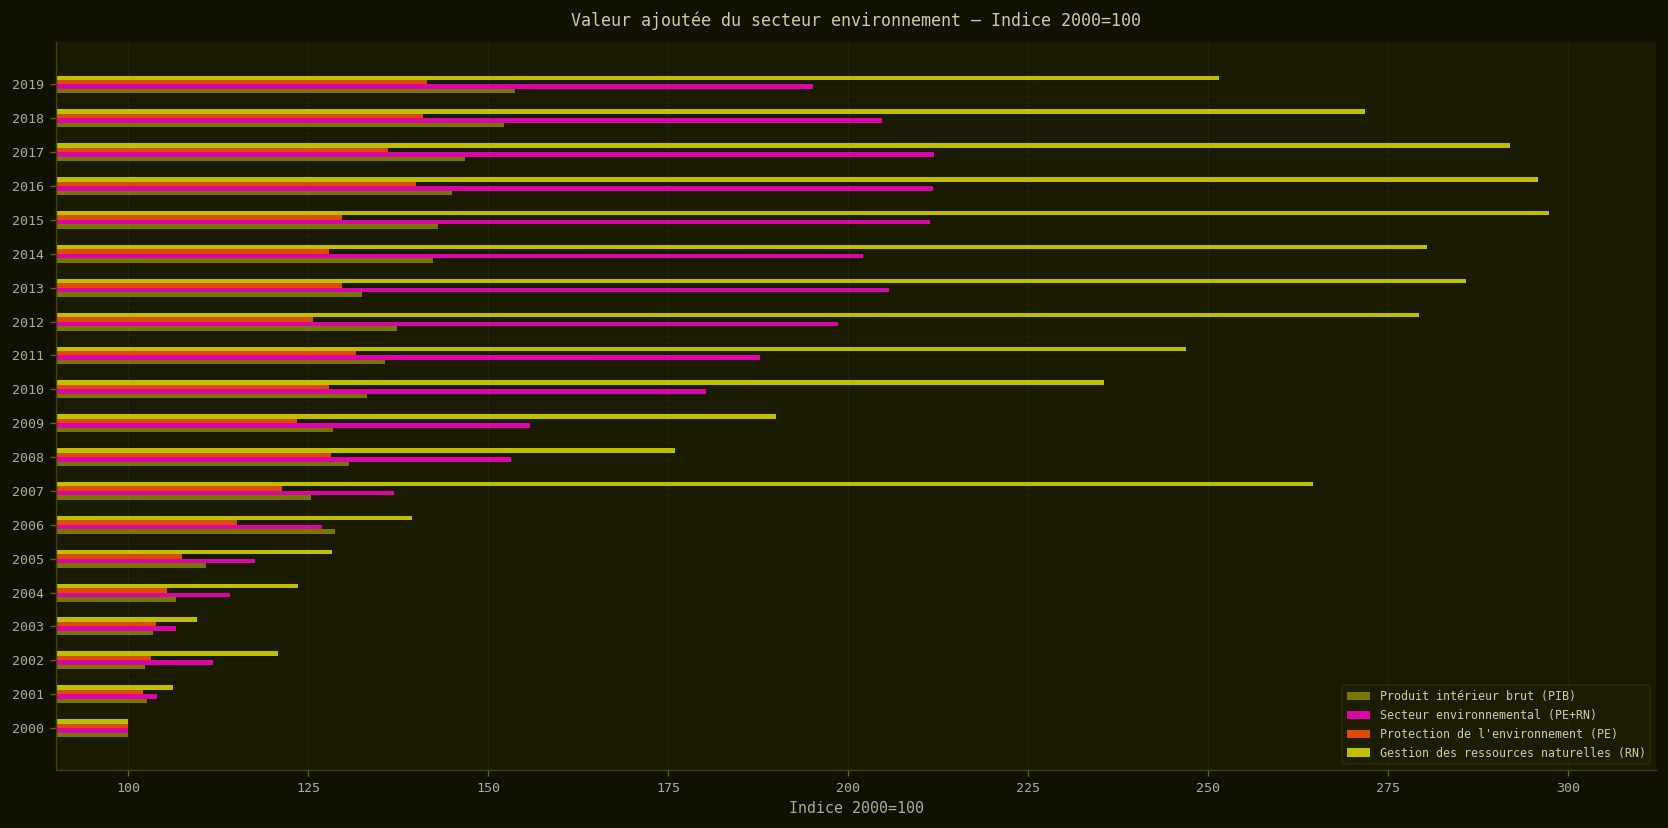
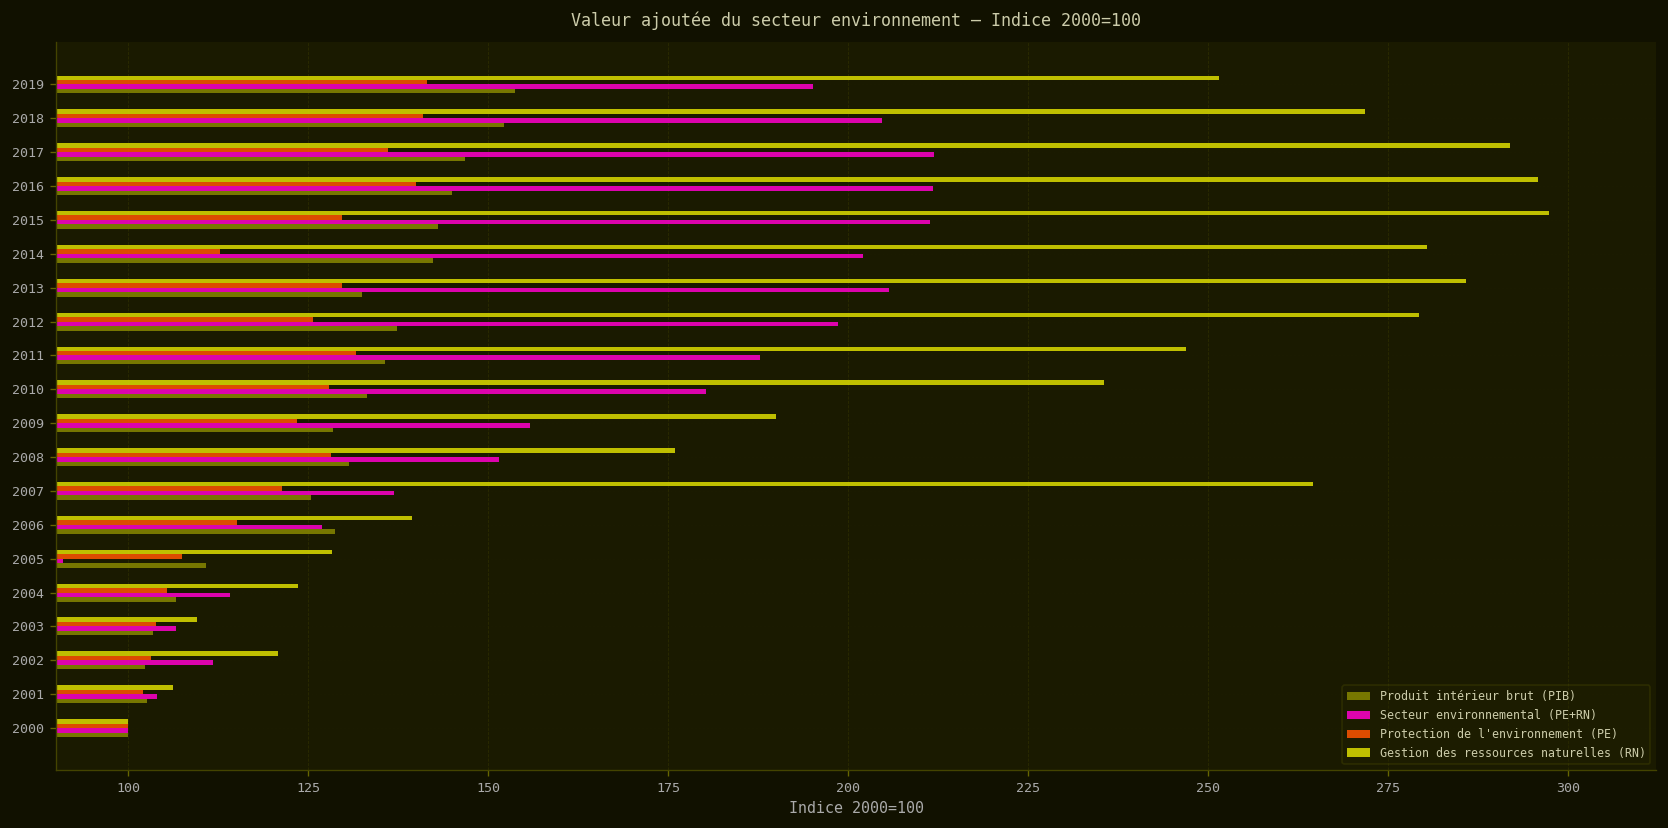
  {
    "Produit intérieur brut (PIB)": {
      "2019": 154,
      "2018": 152,
      "2017": 147,
      "2016": 145,
      "2015": 143,
      "2014": 142,
      "2013": 133,
      "2012": 137,
      "2011": 136,
      "2010": 133,
      "2009": 129,
      "2008": 131,
      "2007": 125,
      "2006": 129,
      "2005": 111,
      "2004": 107,
      "2003": 103,
      "2002": 102,
      "2001": 103,
      "2000": 100
    },
    "Secteur environnemental (PE+RN)": {
      "2019": 195,
      "2018": 205,
      "2017": 212,
      "2016": 212,
      "2015": 211,
      "2014": 202,
      "2013": 206,
      "2012": 199,
      "2011": 188,
      "2010": 180,
      "2009": 156,
-     "2008": 153,
+     "2008": 151,
      "2007": 137,
      "2006": 127,
-     "2005": 118,
+     "2005": 91,
      "2004": 114,
      "2003": 107,
      "2002": 112,
      "2001": 104,
      "2000": 100
    },
    "Protection de l'environnement (PE)": {
      "2019": 142,
      "2018": 141,
      "2017": 136,
      "2016": 140,
      "2015": 130,
-     "2014": 128,
+     "2014": 113,
      "2013": 130,
      "2012": 126,
      "2011": 132,
      "2010": 128,
      "2009": 124,
      "2008": 128,
      "2007": 121,
      "2006": 115,
      "2005": 107,
      "2004": 105,
      "2003": 104,
      "2002": 103,
      "2001": 102,
      "2000": 100
    },
    "Gestion des ressources naturelles (RN)": {
      "2019": 252,
      "2018": 272,
      "2017": 292,
      "2016": 296,
      "2015": 297,
      "2014": 280,
      "2013": 286,
      "2012": 279,
      "2011": 247,
      "2010": 236,
      "2009": 190,
      "2008": 176,
      "2007": 265,
      "2006": 139,
      "2005": 128,
      "2004": 124,
      "2003": 110,
      "2002": 121,
      "2001": 106,
      "2000": 100
    }
  }
